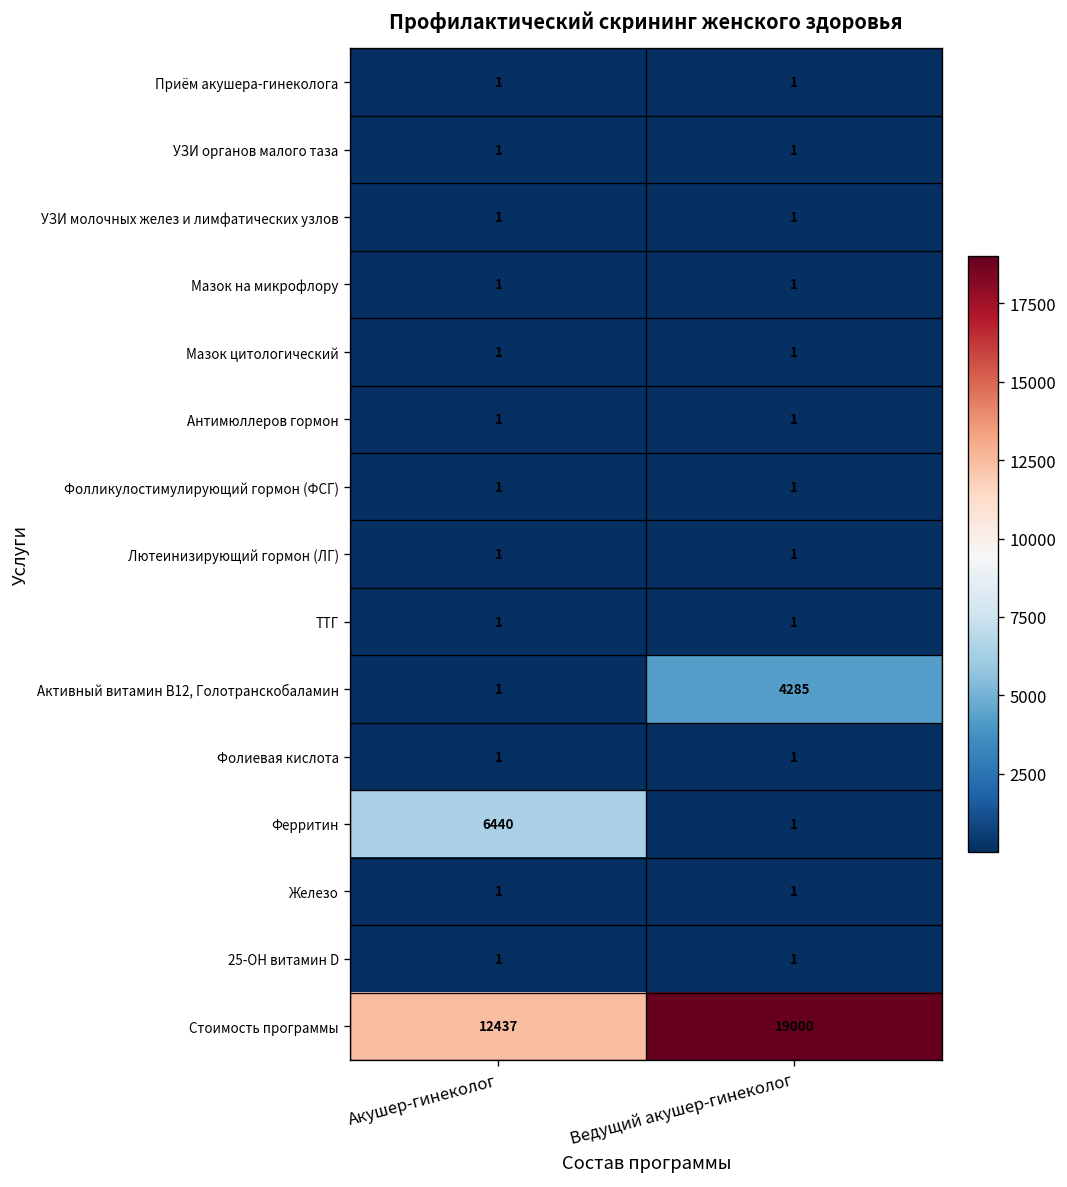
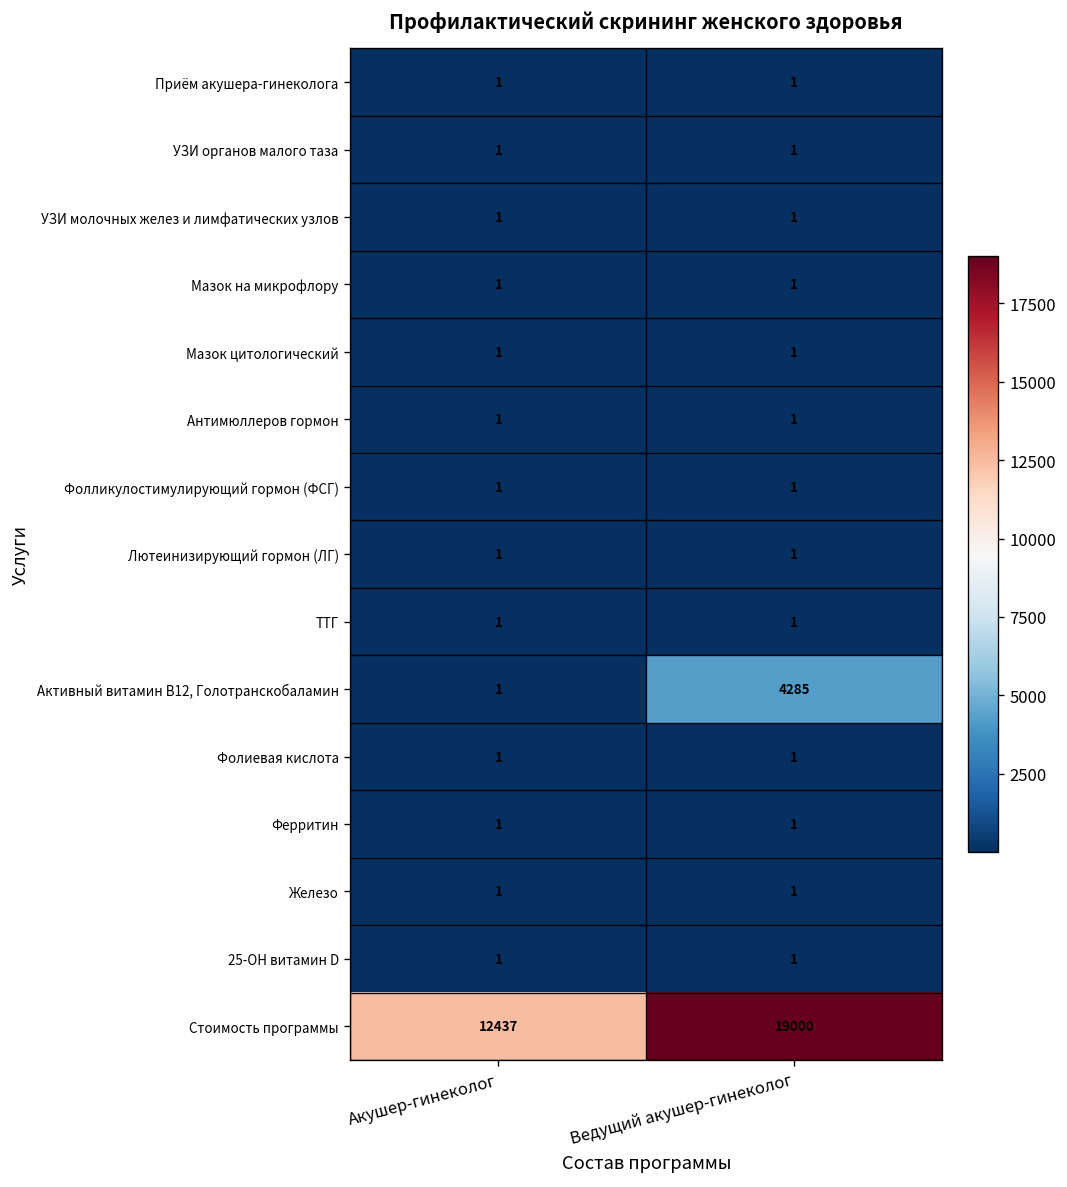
  {
    "Приём акушера-гинеколога": {
      "Акушер-гинеколог": 1,
      "Ведущий акушер-гинеколог": 1
    },
    "УЗИ органов малого таза": {
      "Акушер-гинеколог": 1,
      "Ведущий акушер-гинеколог": 1
    },
    "УЗИ молочных желез и лимфатических узлов": {
      "Акушер-гинеколог": 1,
      "Ведущий акушер-гинеколог": 1
    },
    "Мазок на микрофлору": {
      "Акушер-гинеколог": 1,
      "Ведущий акушер-гинеколог": 1
    },
    "Мазок цитологический": {
      "Акушер-гинеколог": 1,
      "Ведущий акушер-гинеколог": 1
    },
    "Антимюллеров гормон": {
      "Акушер-гинеколог": 1,
      "Ведущий акушер-гинеколог": 1
    },
    "Фолликулостимулирующий гормон (ФСГ)": {
      "Акушер-гинеколог": 1,
      "Ведущий акушер-гинеколог": 1
    },
    "Лютеинизирующий гормон (ЛГ)": {
      "Акушер-гинеколог": 1,
      "Ведущий акушер-гинеколог": 1
    },
    "ТТГ": {
      "Акушер-гинеколог": 1,
      "Ведущий акушер-гинеколог": 1
    },
    "Активный витамин В12, Голотранскобаламин": {
      "Акушер-гинеколог": 1,
      "Ведущий акушер-гинеколог": 4285
    },
    "Фолиевая кислота": {
      "Акушер-гинеколог": 1,
      "Ведущий акушер-гинеколог": 1
    },
    "Ферритин": {
-     "Акушер-гинеколог": 6440,
+     "Акушер-гинеколог": 1,
      "Ведущий акушер-гинеколог": 1
    },
    "Железо": {
      "Акушер-гинеколог": 1,
      "Ведущий акушер-гинеколог": 1
    },
    "25-ОН витамин D": {
      "Акушер-гинеколог": 1,
      "Ведущий акушер-гинеколог": 1
    },
    "Стоимость программы": {
      "Акушер-гинеколог": 12437,
      "Ведущий акушер-гинеколог": 19000
    }
  }
